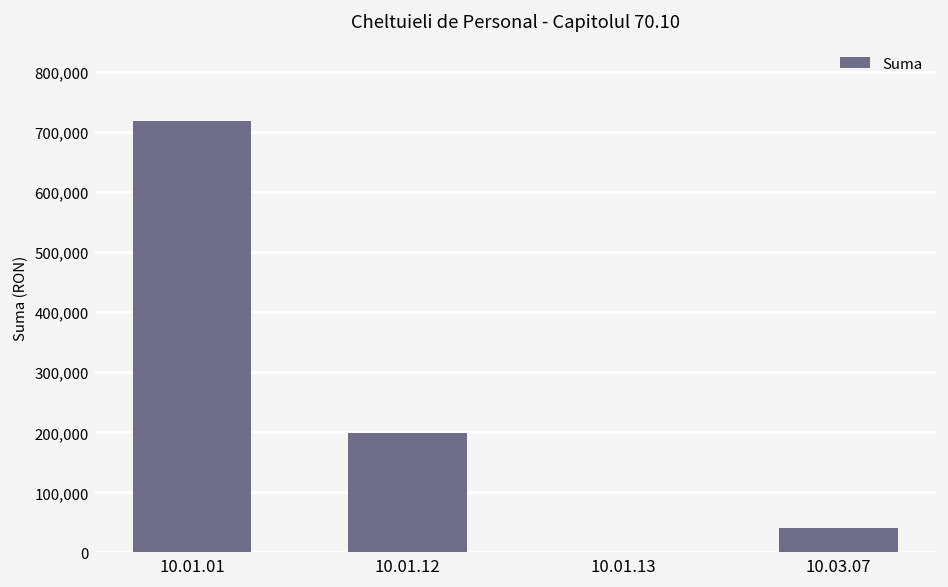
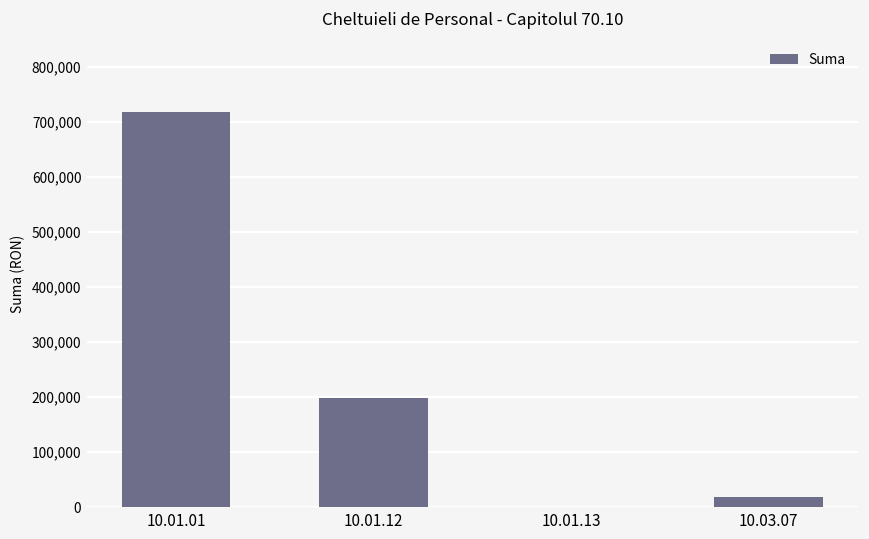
  {
    "10.01.01": "720,000",
    "10.01.12": "200,000",
-   "10.03.07": "40,000"
+   "10.03.07": "20,000"
  }
